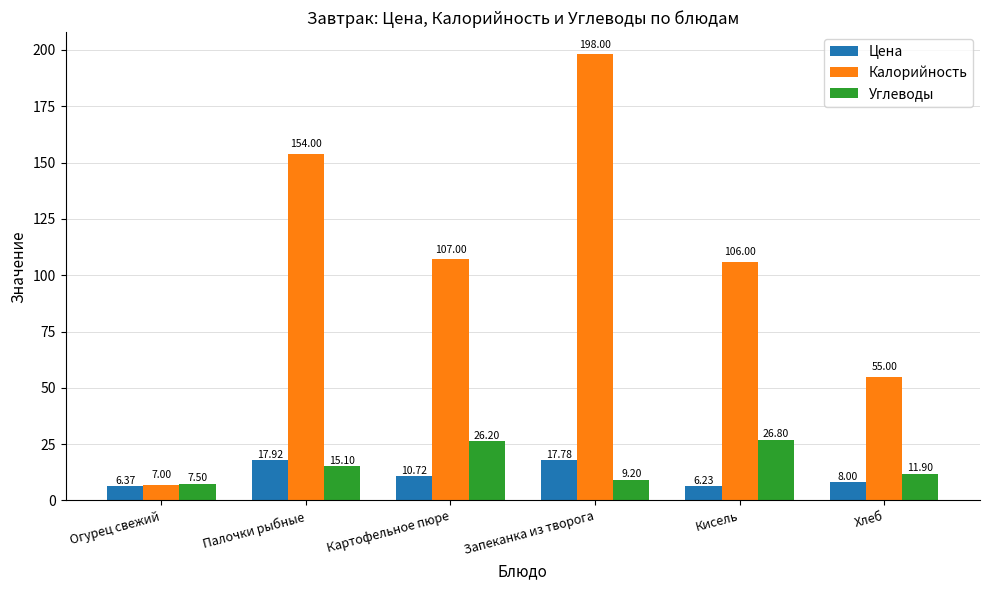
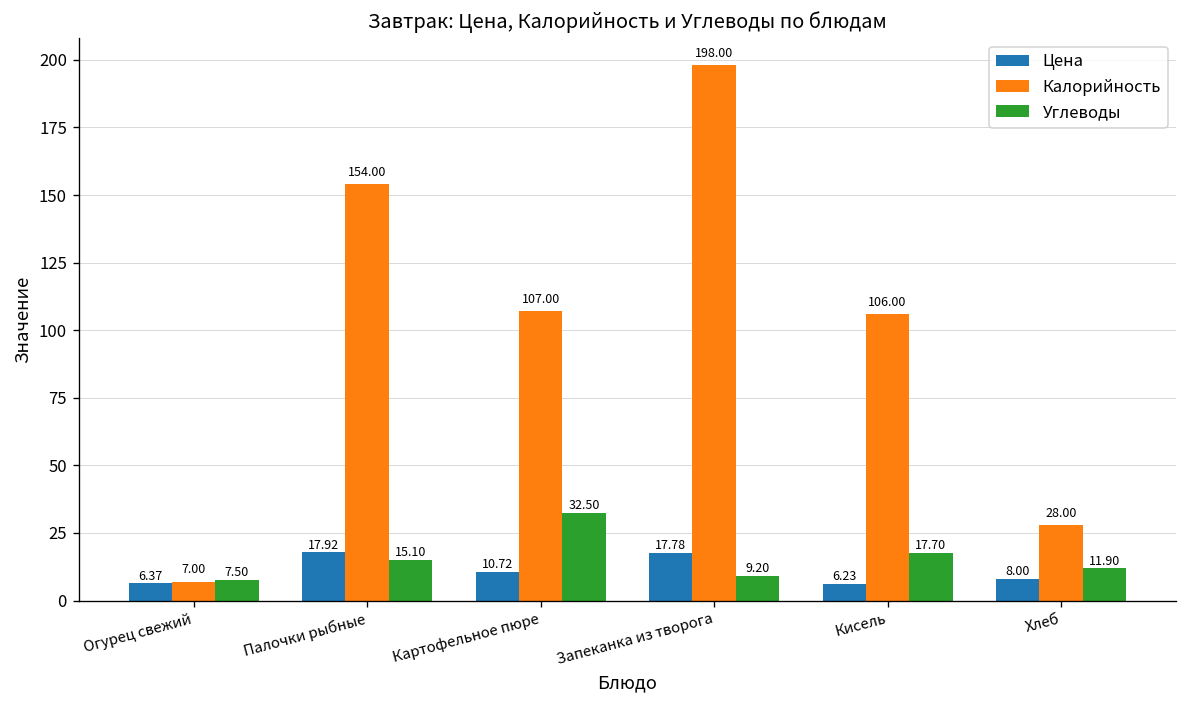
  {
    "Цена": {
      "Огурец свежий": 6.37,
      "Палочки рыбные": 17.92,
      "Картофельное пюре": 10.72,
      "Запеканка из творога": 17.78,
      "Кисель": 6.23,
      "Хлеб": 8.00
    },
    "Калорийность": {
      "Огурец свежий": 7.00,
      "Палочки рыбные": 154.00,
      "Картофельное пюре": 107.00,
      "Запеканка из творога": 198.00,
      "Кисель": 106.00,
-     "Хлеб": 55.00
+     "Хлеб": 28.00
    },
    "Углеводы": {
      "Огурец свежий": 7.50,
      "Палочки рыбные": 15.10,
-     "Картофельное пюре": 26.20,
+     "Картофельное пюре": 32.50,
      "Запеканка из творога": 9.20,
-     "Кисель": 26.80,
+     "Кисель": 17.70,
      "Хлеб": 11.90
    }
  }
